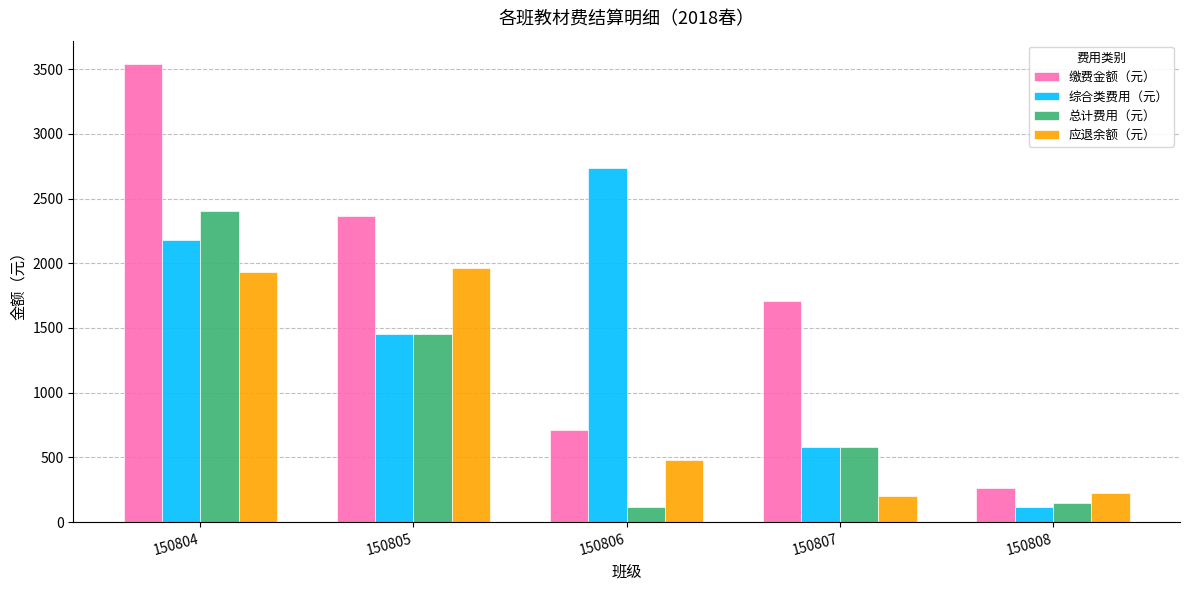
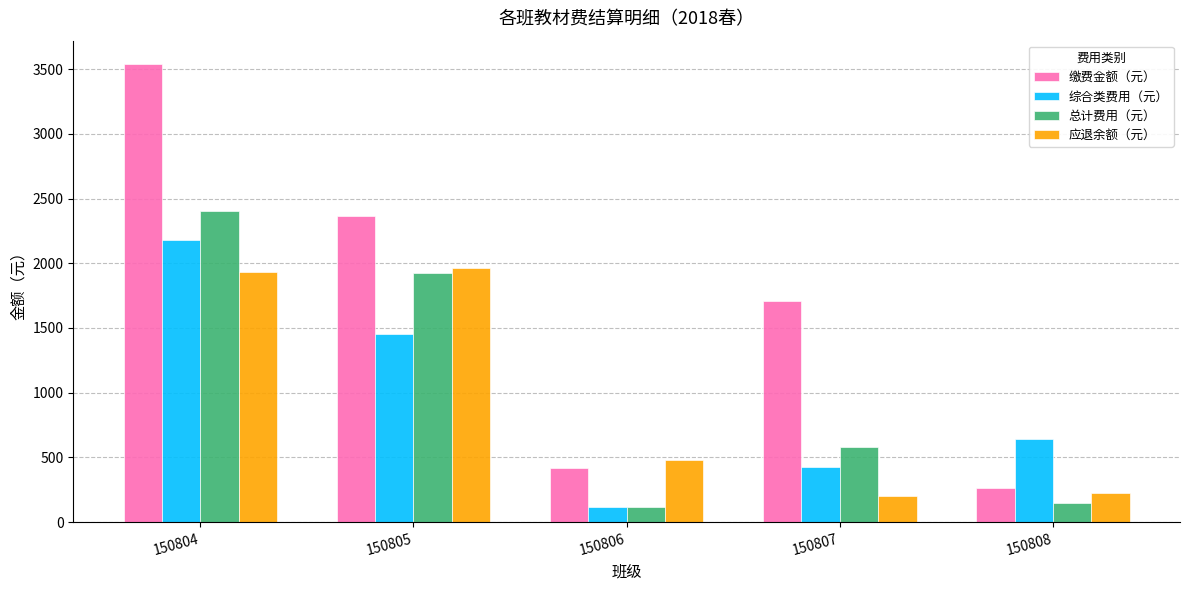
  {
    "缴费金额（元）": {
      "150804": 3540,
      "150805": 2360,
-     "150806": 710,
+     "150806": 420,
      "150807": 1710,
      "150808": 270
    },
    "综合类费用（元）": {
      "150804": 2180,
      "150805": 1450,
-     "150806": 2730,
-     "150807": 580,
-     "150808": 120
+     "150806": 120,
+     "150807": 420,
+     "150808": 640
    },
    "总计费用（元）": {
      "150804": 2400,
-     "150805": 1450,
+     "150805": 1930,
      "150806": 120,
      "150807": 580,
      "150808": 150
    },
    "应退余额（元）": {
      "150804": 1930,
      "150805": 1970,
      "150806": 480,
      "150807": 200,
      "150808": 230
    }
  }
